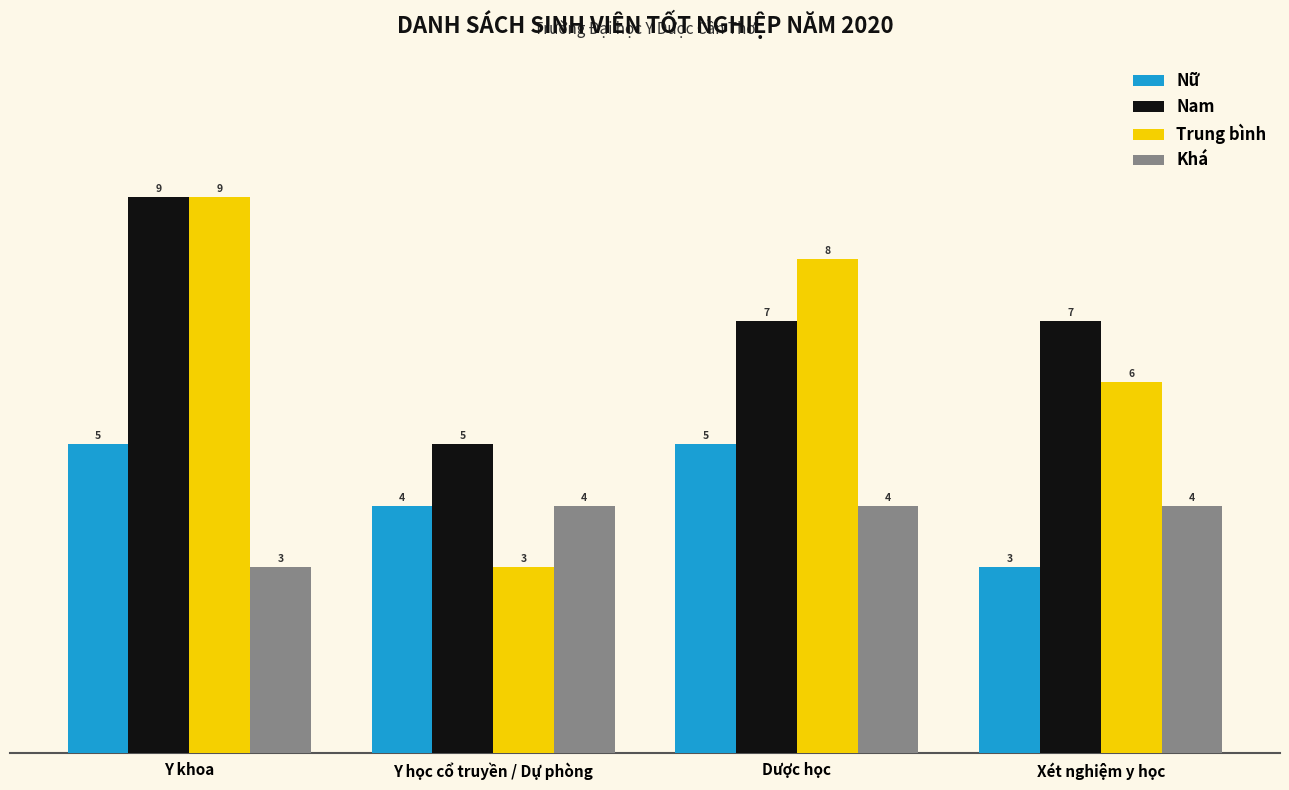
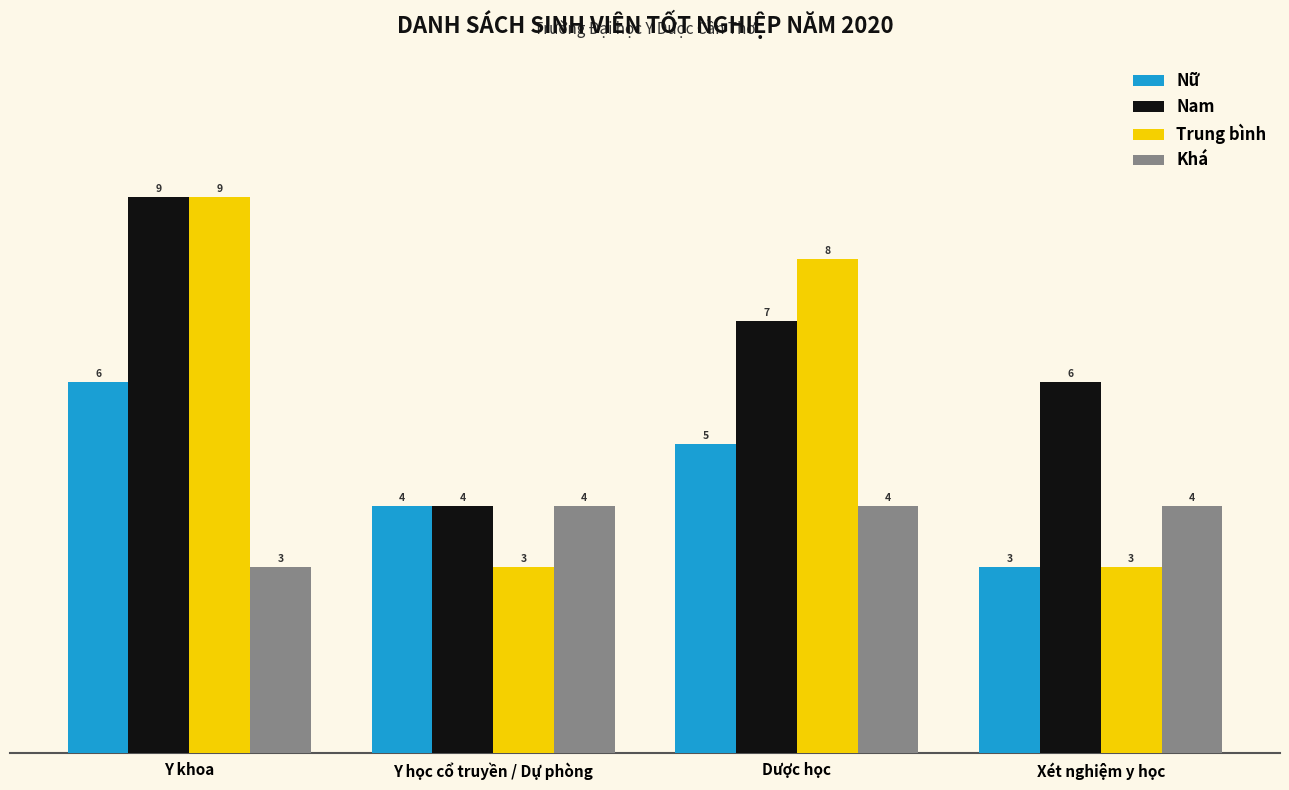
  {
    "Nữ": {
-     "Y khoa": 5,
+     "Y khoa": 6,
      "Y học cổ truyền / Dự phòng": 4,
      "Dược học": 5,
      "Xét nghiệm y học": 3
    },
    "Nam": {
      "Y khoa": 9,
-     "Y học cổ truyền / Dự phòng": 5,
+     "Y học cổ truyền / Dự phòng": 4,
      "Dược học": 7,
-     "Xét nghiệm y học": 7
+     "Xét nghiệm y học": 6
    },
    "Trung bình": {
      "Y khoa": 9,
      "Y học cổ truyền / Dự phòng": 3,
      "Dược học": 8,
-     "Xét nghiệm y học": 6
+     "Xét nghiệm y học": 3
    },
    "Khá": {
      "Y khoa": 3,
      "Y học cổ truyền / Dự phòng": 4,
      "Dược học": 4,
      "Xét nghiệm y học": 4
    }
  }
